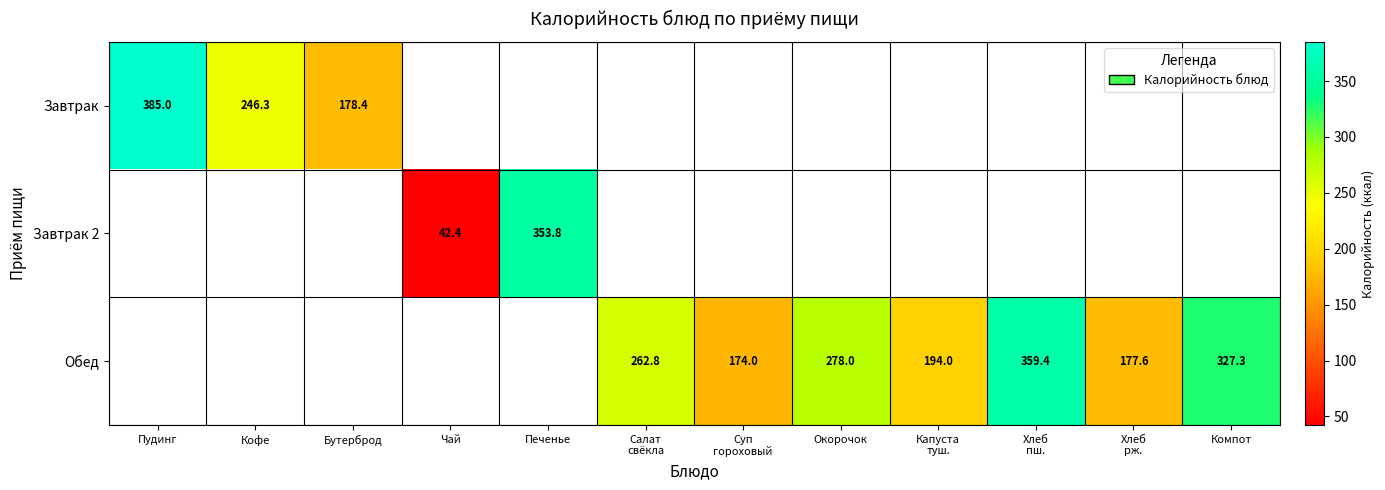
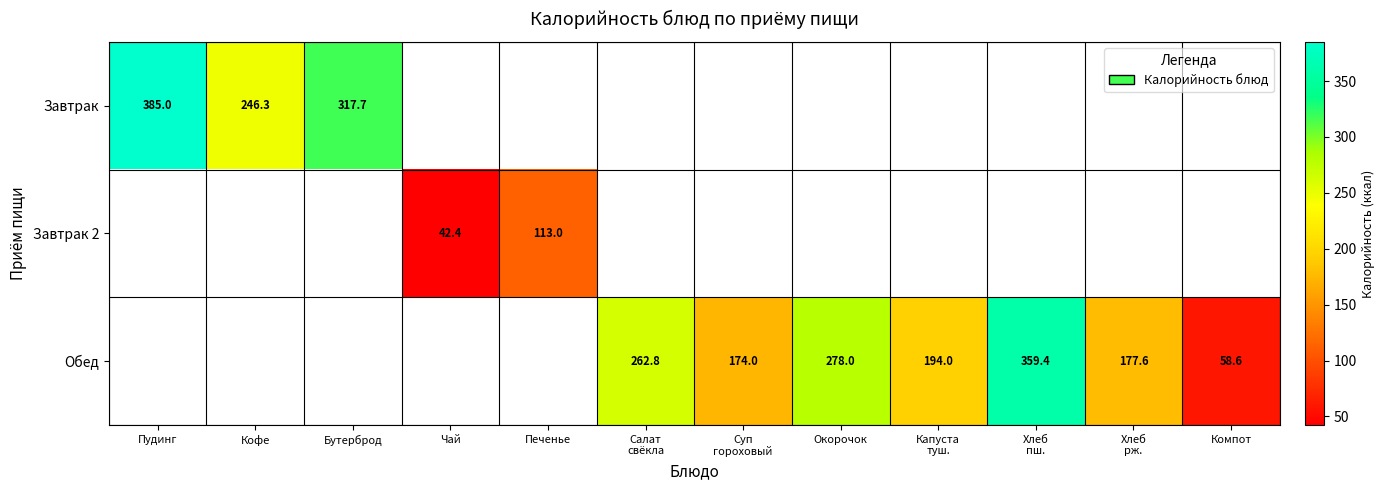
  {
    "Завтрак": {
      "Пудинг": 385.0,
      "Кофе": 246.3,
-     "Бутерброд": 178.4
+     "Бутерброд": 317.7
    },
    "Завтрак 2": {
      "Чай": 42.4,
-     "Печенье": 353.8
+     "Печенье": 113.0
    },
    "Обед": {
      "Салат свёкла": 262.8,
      "Суп гороховый": 174.0,
      "Окорочок": 278.0,
      "Капуста туш.": 194.0,
      "Хлеб пш.": 359.4,
      "Хлеб рж.": 177.6,
-     "Компот": 327.3
+     "Компот": 58.6
    }
  }
